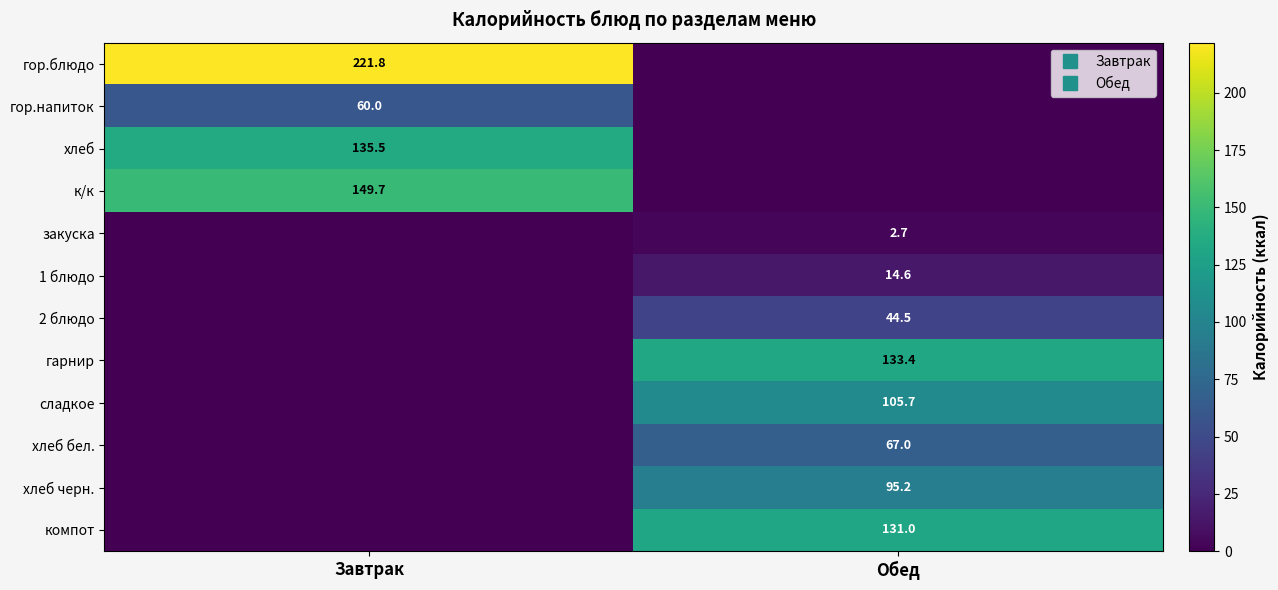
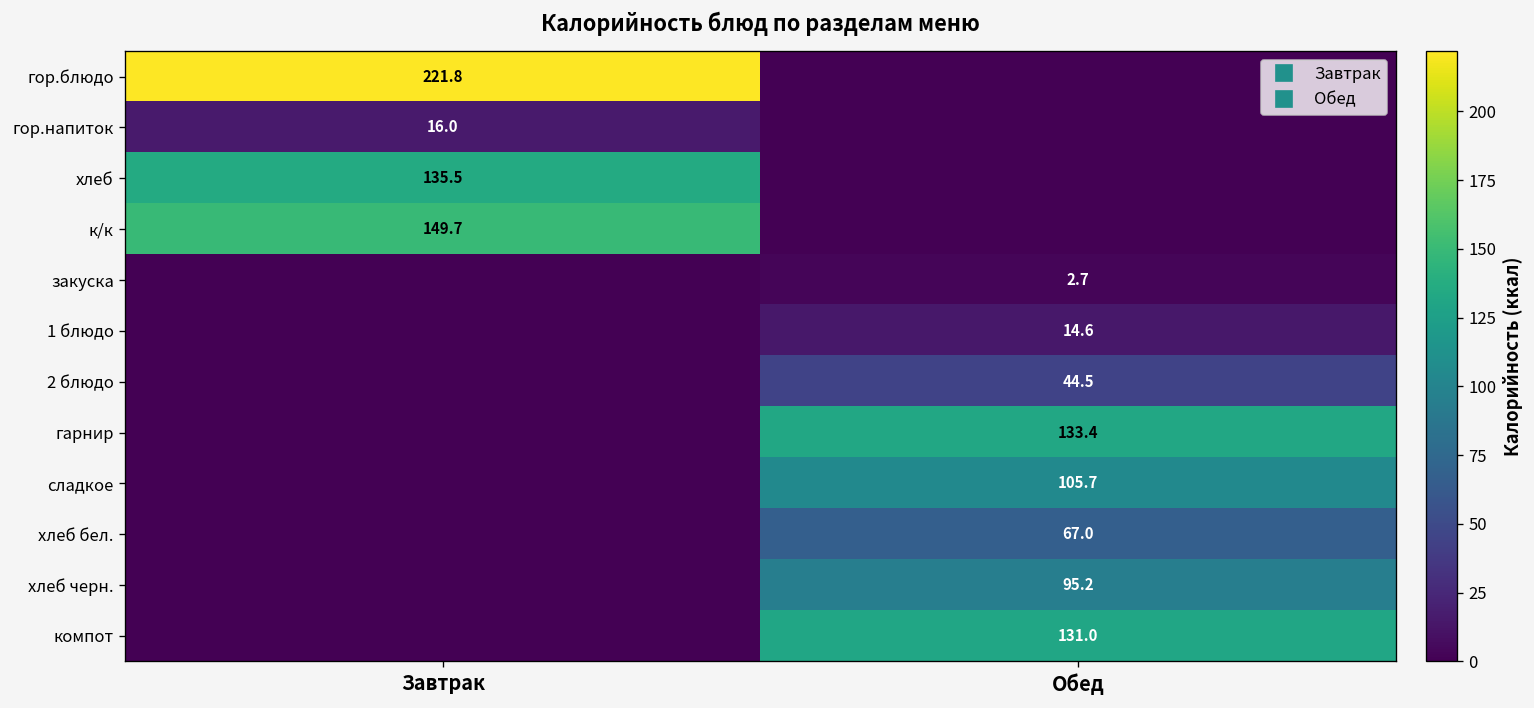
  {
    "гор.блюдо": {
      "Завтрак": 221.8
    },
    "гор.напиток": {
-     "Завтрак": 60.0
+     "Завтрак": 16.0
    },
    "хлеб": {
      "Завтрак": 135.5
    },
    "к/к": {
      "Завтрак": 149.7
    },
    "закуска": {
      "Обед": 2.7
    },
    "1 блюдо": {
      "Обед": 14.6
    },
    "2 блюдо": {
      "Обед": 44.5
    },
    "гарнир": {
      "Обед": 133.4
    },
    "сладкое": {
      "Обед": 105.7
    },
    "хлеб бел.": {
      "Обед": 67.0
    },
    "хлеб черн.": {
      "Обед": 95.2
    },
    "компот": {
      "Обед": 131.0
    }
  }
